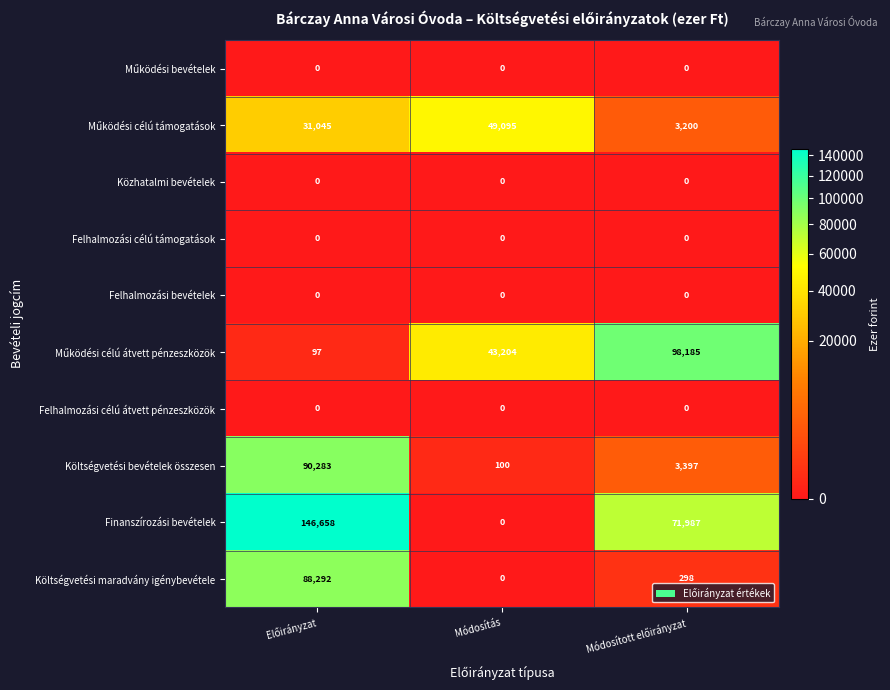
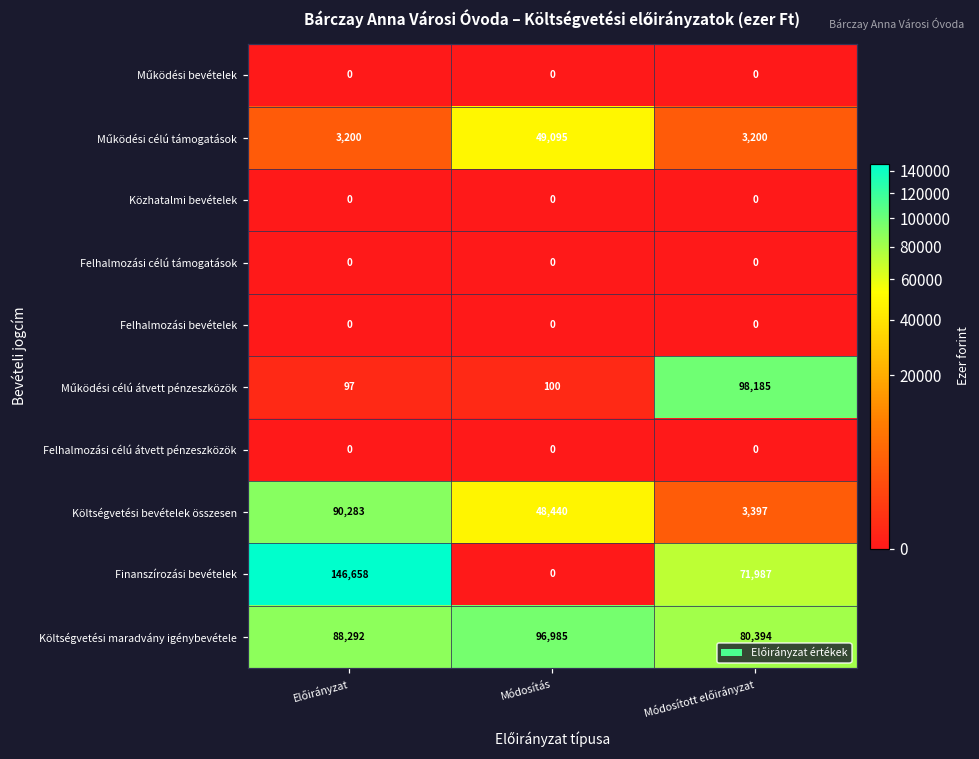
  {
    "Működési bevételek": {
      "Előirányzat": "0",
      "Módosítás": "0",
      "Módosított előirányzat": "0"
    },
    "Működési célú támogatások": {
-     "Előirányzat": "31,045",
+     "Előirányzat": "3,200",
      "Módosítás": "49,095",
      "Módosított előirányzat": "3,200"
    },
    "Közhatalmi bevételek": {
      "Előirányzat": "0",
      "Módosítás": "0",
      "Módosított előirányzat": "0"
    },
    "Felhalmozási célú támogatások": {
      "Előirányzat": "0",
      "Módosítás": "0",
      "Módosított előirányzat": "0"
    },
    "Felhalmozási bevételek": {
      "Előirányzat": "0",
      "Módosítás": "0",
      "Módosított előirányzat": "0"
    },
    "Működési célú átvett pénzeszközök": {
      "Előirányzat": "97",
-     "Módosítás": "43,204",
+     "Módosítás": "100",
      "Módosított előirányzat": "98,185"
    },
    "Felhalmozási célú átvett pénzeszközök": {
      "Előirányzat": "0",
      "Módosítás": "0",
      "Módosított előirányzat": "0"
    },
    "Költségvetési bevételek összesen": {
      "Előirányzat": "90,283",
-     "Módosítás": "100",
+     "Módosítás": "48,440",
      "Módosított előirányzat": "3,397"
    },
    "Finanszírozási bevételek": {
      "Előirányzat": "146,658",
      "Módosítás": "0",
      "Módosított előirányzat": "71,987"
    },
    "Költségvetési maradvány igénybevétele": {
      "Előirányzat": "88,292",
-     "Módosítás": "0",
-     "Módosított előirányzat": "298"
+     "Módosítás": "96,985",
+     "Módosított előirányzat": "80,394"
    }
  }
